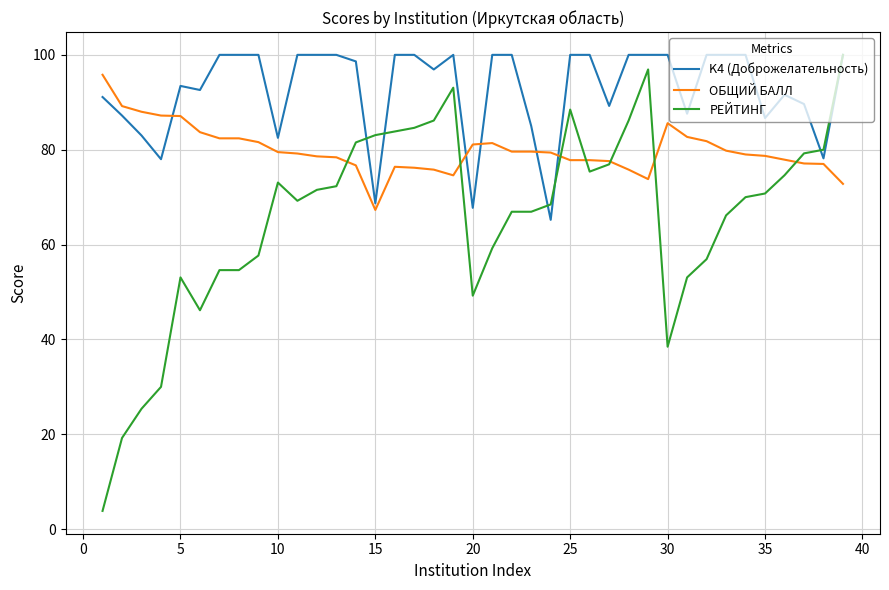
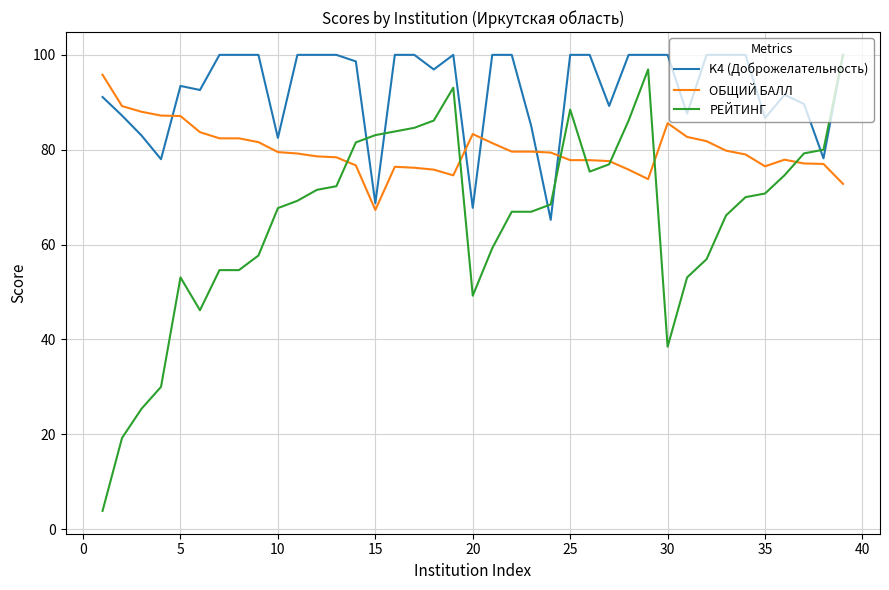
  {
    "K4 (Доброжелательность)": {
      "5": 93,
      "10": 83,
      "15": 69,
      "20": 68,
      "25": 100,
      "30": 100
    },
    "ОБЩИЙ БАЛЛ": {
      "5": 87,
      "10": 80,
      "15": 67,
-     "20": 81,
+     "20": 83,
      "25": 78,
      "30": 86,
-     "35": 79
+     "35": 77
    },
    "РЕЙТИНГ": {
      "5": 53,
-     "10": 73,
+     "10": 68,
      "15": 83,
      "20": 49,
      "25": 88,
      "30": 38,
      "35": 71
    }
  }
